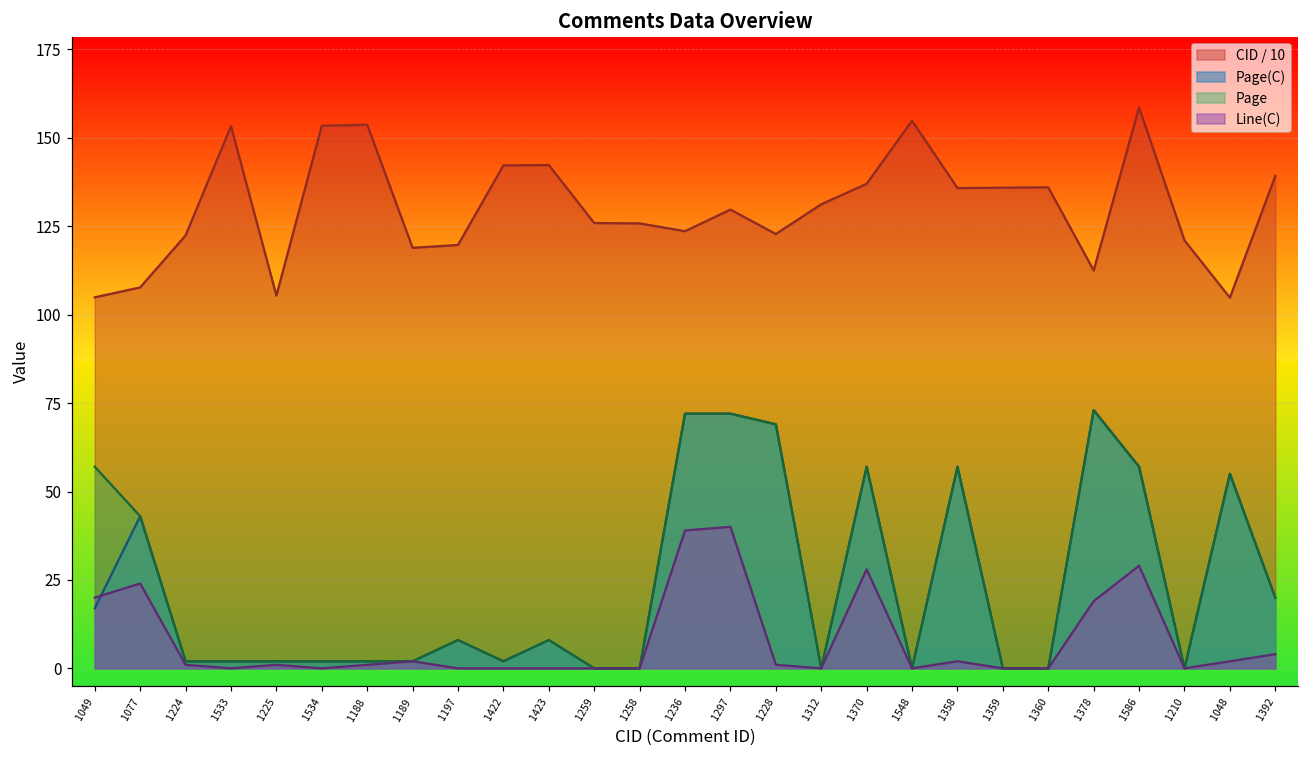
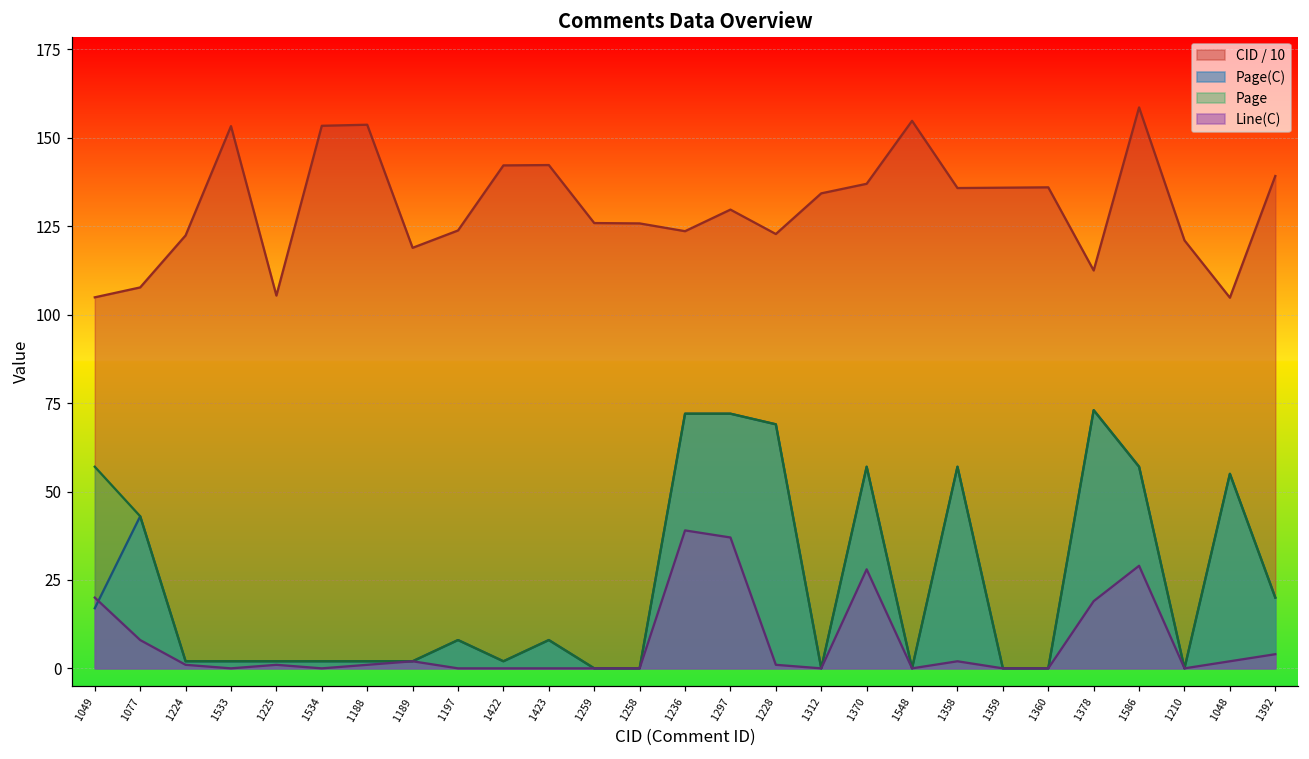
  {
    "CID / 10": {
      "1049": 105,
      "1077": 108,
      "1224": 122,
      "1533": 153,
      "1225": 105,
      "1534": 153,
      "1188": 154,
      "1189": 119,
-     "1197": 120,
+     "1197": 124,
      "1422": 142,
      "1423": 142,
      "1259": 126,
      "1258": 126,
      "1236": 124,
      "1297": 130,
      "1228": 123,
-     "1312": 131,
+     "1312": 134,
      "1370": 137,
      "1548": 155,
      "1358": 136,
      "1359": 136,
      "1360": 136,
      "1378": 113,
      "1586": 159,
      "1210": 121,
      "1048": 105,
      "1392": 139
    },
    "Page(C)": {
      "1049": 17
    },
    "Page": {
      "1049": 57
    },
    "Line(C)": {
      "1049": 20,
-     "1077": 24,
+     "1077": 8,
      "1224": 1,
      "1533": 0,
      "1225": 1,
      "1534": 0,
      "1188": 1,
      "1197": 0,
      "1422": 0,
      "1423": 0,
      "1236": 39,
-     "1297": 40,
+     "1297": 37,
      "1228": 1,
      "1370": 28,
      "1358": 2,
      "1378": 19,
      "1586": 29,
      "1048": 2,
      "1392": 4
    }
  }
